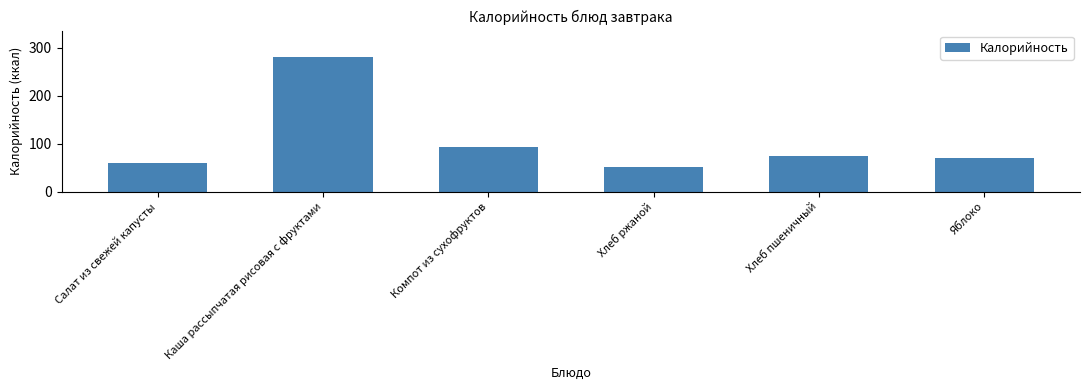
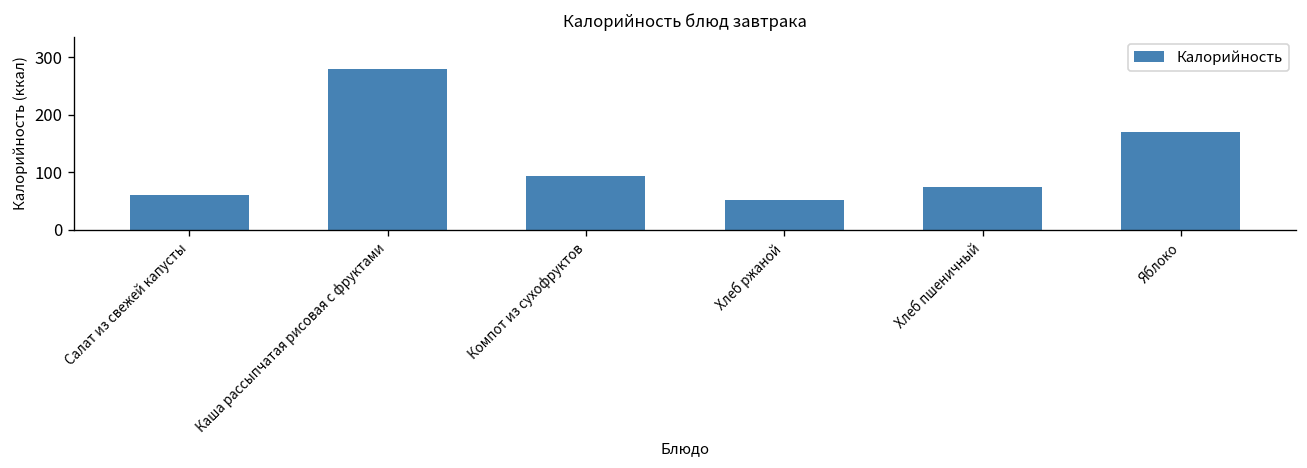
  {
    "Салат из свежей капусты": 60,
    "Каша рассыпчатая рисовая с фруктами": 280,
    "Компот из сухофруктов": 90,
    "Хлеб ржаной": 50,
    "Хлеб пшеничный": 80,
-   "Яблоко": 70
+   "Яблоко": 170
  }
